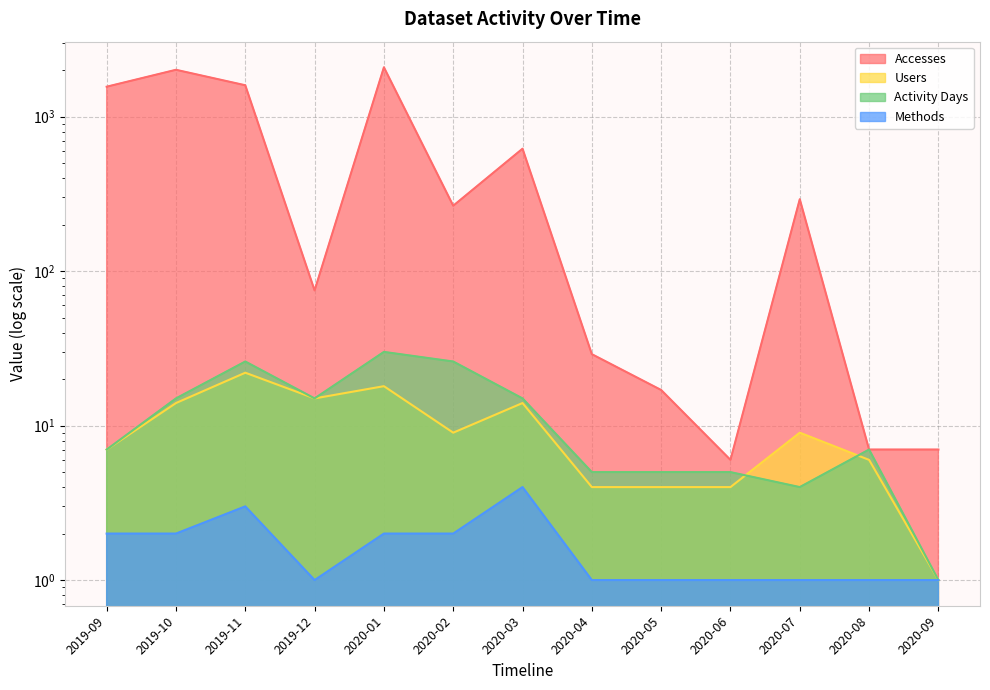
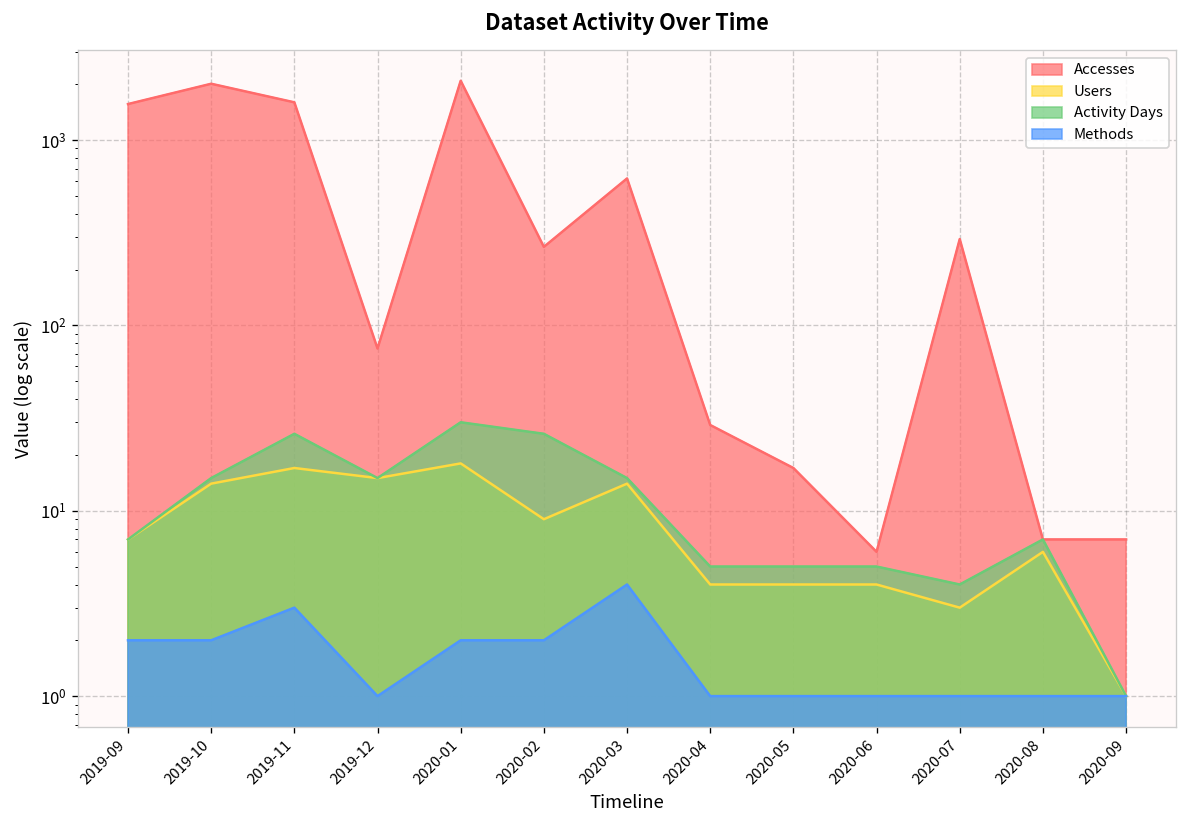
  {
    "Accesses": {
      "2019-09": 1600,
      "2019-10": 2000,
      "2019-11": 1600,
      "2019-12": 80,
      "2020-01": 2100,
      "2020-02": 270,
      "2020-03": 620,
      "2020-04": 29,
      "2020-05": 17,
      "2020-06": 6,
      "2020-07": 290,
      "2020-09": 7
    },
    "Users": {
      "2019-10": 14,
-     "2019-11": 22,
+     "2019-11": 17,
      "2020-01": 18,
      "2020-02": 9,
      "2020-03": 14,
      "2020-04": 4,
      "2020-05": 4,
      "2020-06": 4,
-     "2020-07": 9,
+     "2020-07": 3,
      "2020-08": 6
    },
    "Activity Days": {
      "2019-10": 15,
      "2019-11": 26,
      "2020-01": 30,
      "2020-02": 26,
      "2020-03": 15,
      "2020-04": 5,
      "2020-05": 5,
      "2020-06": 5,
      "2020-07": 4
    },
    "Methods": {
      "2019-09": 2,
      "2019-10": 2,
      "2019-11": 3,
      "2019-12": 1,
      "2020-01": 2,
      "2020-02": 2,
      "2020-03": 4,
      "2020-04": 1,
      "2020-05": 1,
      "2020-06": 1,
      "2020-07": 1,
      "2020-08": 1
    }
  }
